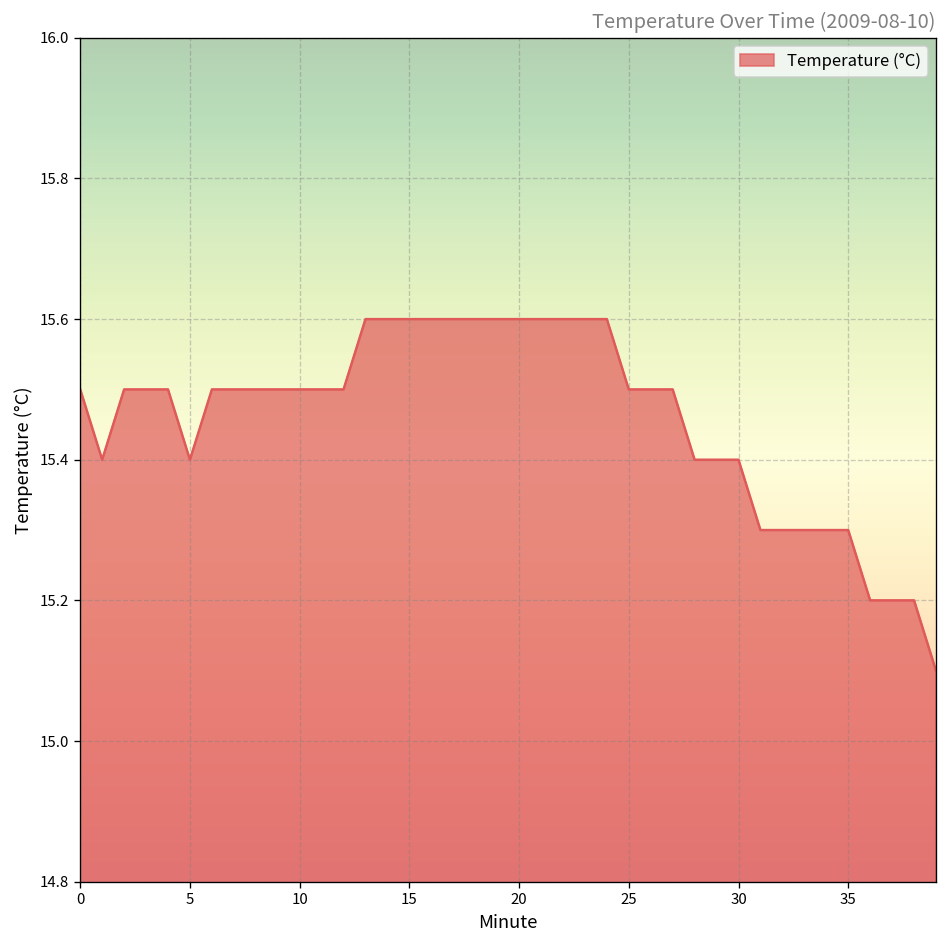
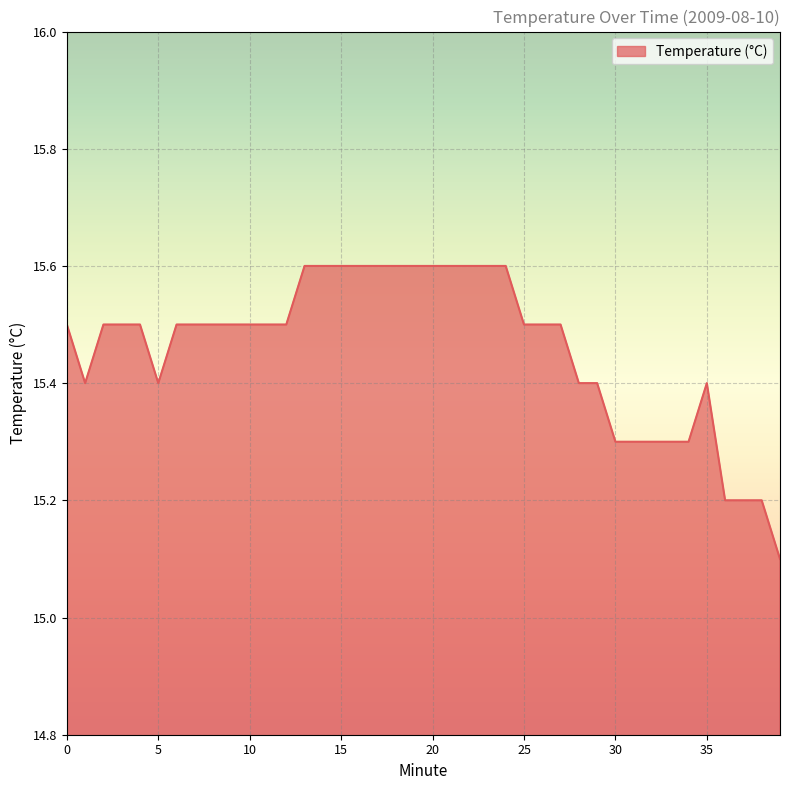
  {
    "0": 15.5,
    "5": 15.4,
    "10": 15.5,
    "15": 15.6,
    "20": 15.6,
    "25": 15.5,
-   "30": 15.4,
-   "35": 15.3
+   "30": 15.3,
+   "35": 15.4
  }
